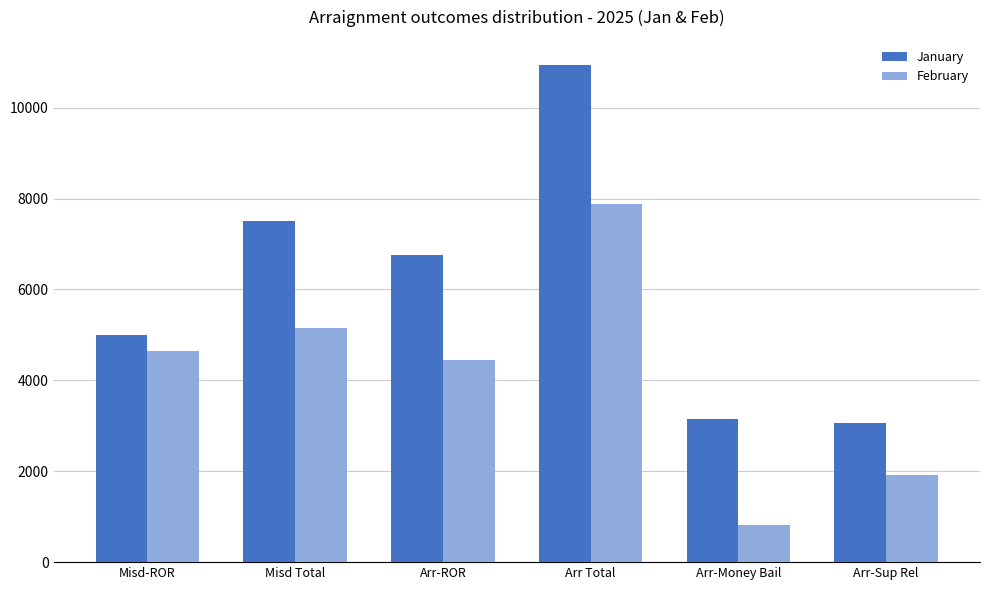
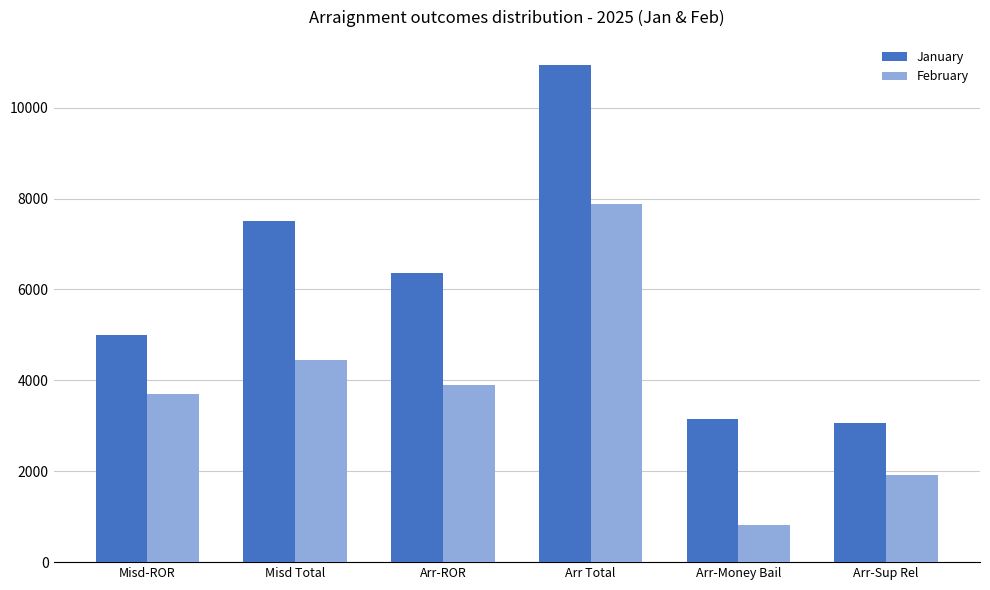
  {
    "January": {
      "Misd-ROR": 5000,
      "Misd Total": 7500,
-     "Arr-ROR": 6800,
+     "Arr-ROR": 6400,
      "Arr Total": 10900,
      "Arr-Money Bail": 3200,
      "Arr-Sup Rel": 3100
    },
    "February": {
-     "Misd-ROR": 4700,
-     "Misd Total": 5200,
-     "Arr-ROR": 4400,
+     "Misd-ROR": 3700,
+     "Misd Total": 4500,
+     "Arr-ROR": 3900,
      "Arr Total": 7900,
      "Arr-Money Bail": 800,
      "Arr-Sup Rel": 1900
    }
  }
